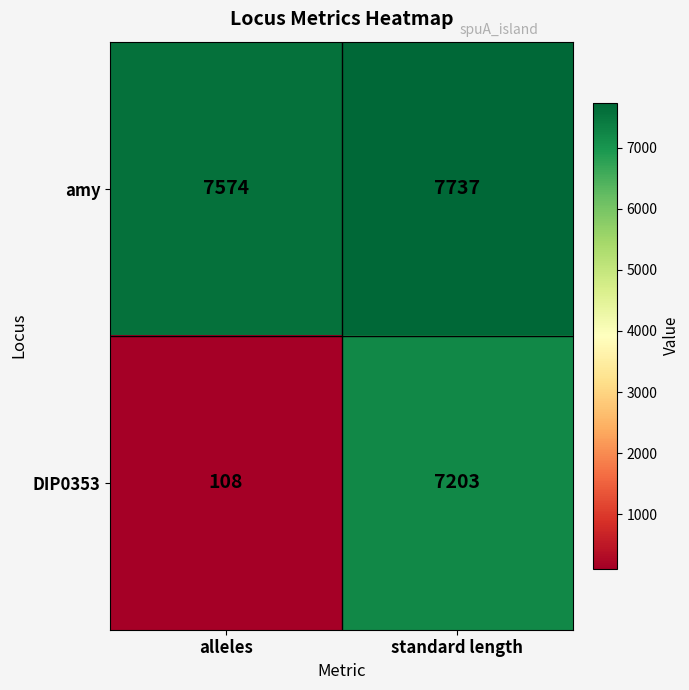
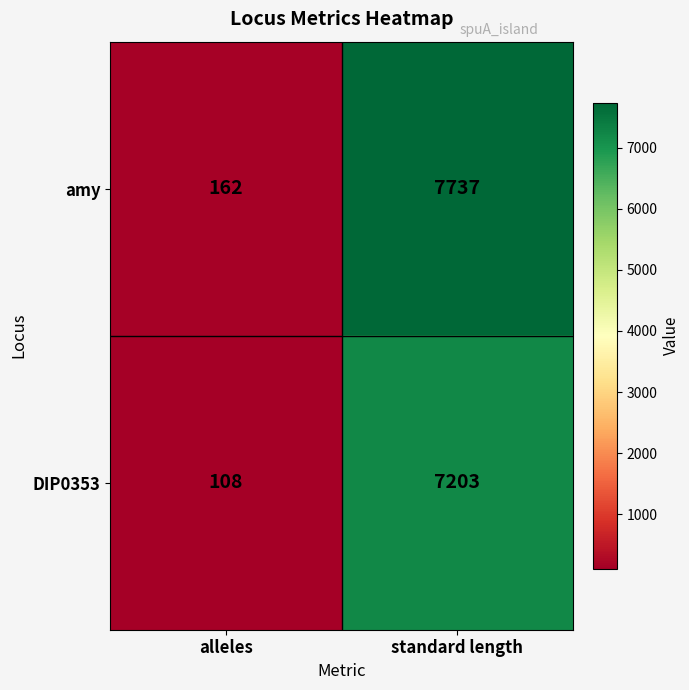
  {
    "amy": {
-     "alleles": 7574,
+     "alleles": 162,
      "standard length": 7737
    },
    "DIP0353": {
      "alleles": 108,
      "standard length": 7203
    }
  }
